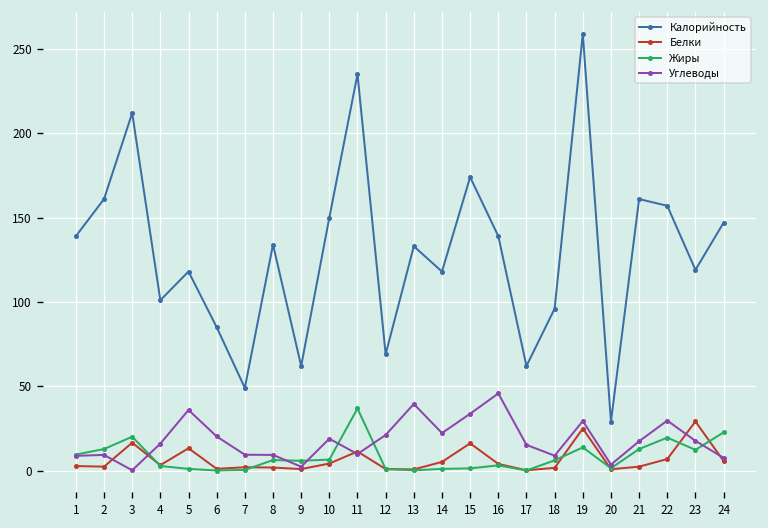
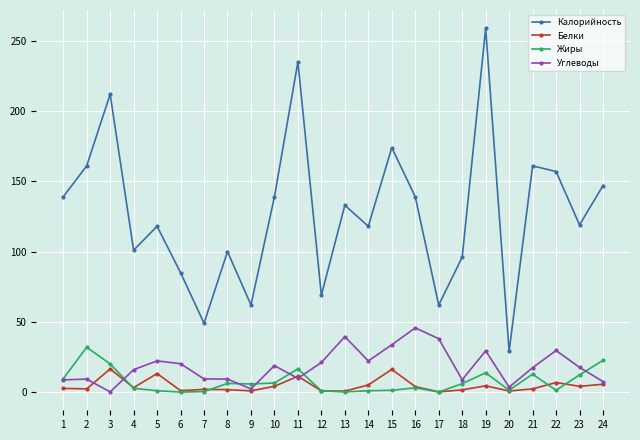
  {
    "Калорийность": {
      "1": 139,
      "2": 161,
      "3": 212,
      "4": 101,
      "5": 118,
      "6": 85,
      "7": 49,
-     "8": 134,
+     "8": 100,
      "9": 62,
-     "10": 150,
+     "10": 139,
      "11": 235,
      "12": 69,
      "13": 133,
      "14": 118,
      "15": 174,
      "16": 139,
      "17": 62,
      "18": 96,
      "19": 259,
      "20": 29,
      "21": 161,
      "22": 157,
      "23": 119,
      "24": 147
    },
    "Белки": {
      "1": 3,
      "2": 2,
      "3": 16,
      "5": 13,
      "8": 2,
      "10": 4,
      "14": 5,
      "15": 16,
      "18": 2,
-     "19": 25,
+     "19": 4,
      "21": 2,
      "22": 7,
-     "23": 29,
+     "23": 4,
      "24": 6
    },
    "Жиры": {
-     "2": 13,
+     "2": 32,
      "3": 20,
      "5": 1,
      "8": 6,
      "9": 6,
      "10": 6,
-     "11": 37,
+     "11": 17,
      "14": 1,
      "15": 1,
      "18": 6,
      "19": 14,
      "21": 13,
-     "22": 20,
+     "22": 1,
      "23": 12,
      "24": 23
    },
    "Углеводы": {
      "2": 9,
      "3": 0,
      "4": 16,
-     "5": 36,
+     "5": 22,
      "6": 20,
      "7": 9,
      "8": 9,
      "10": 19,
      "12": 21,
      "13": 39,
      "14": 22,
      "15": 34,
      "16": 46,
-     "17": 15,
+     "17": 38,
      "18": 9,
      "19": 29,
      "20": 4,
      "21": 17,
      "22": 30,
      "23": 18,
      "24": 8
    }
  }
